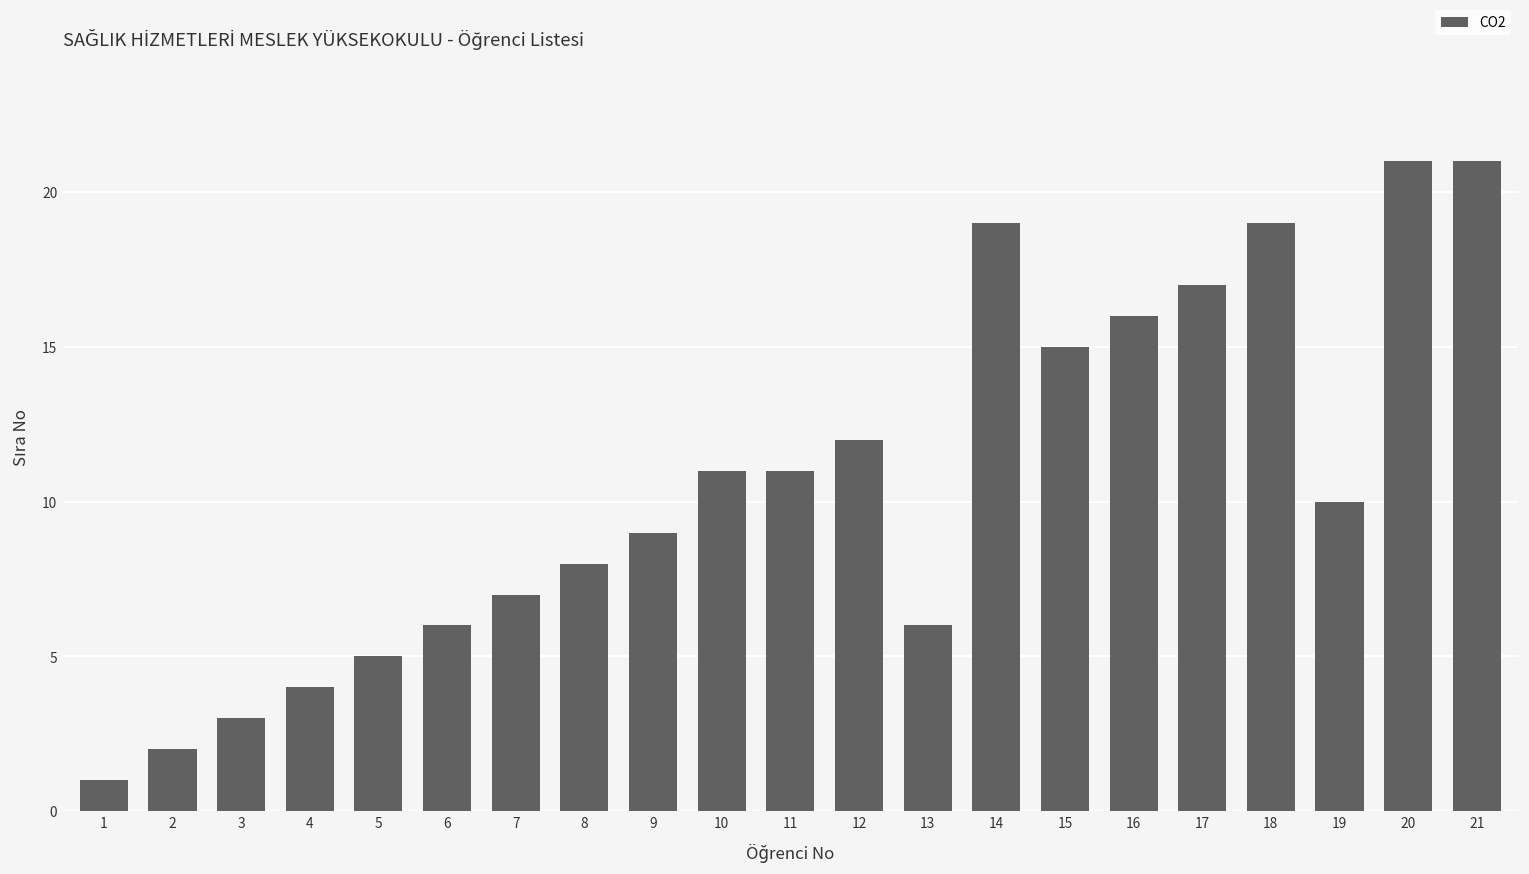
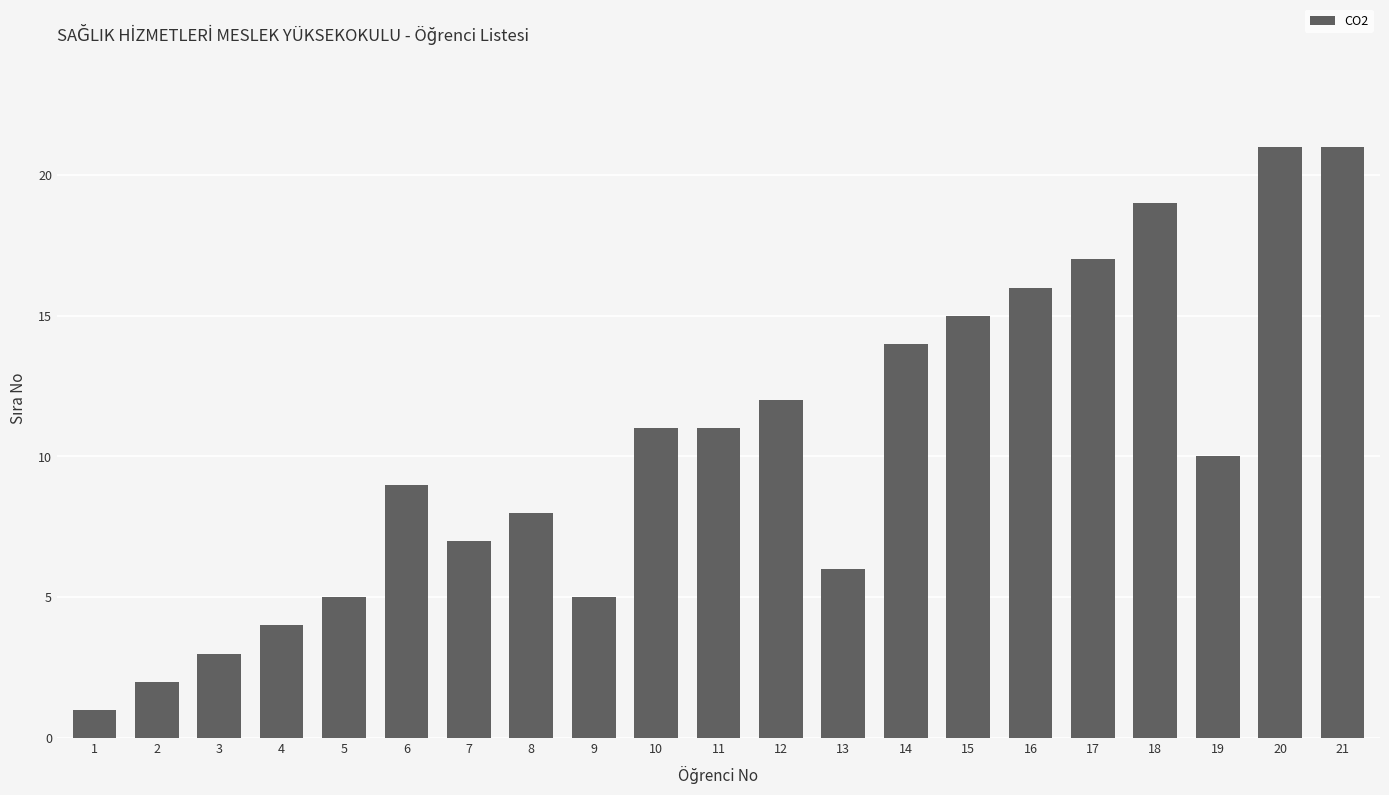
  {
    "1": 1,
    "2": 2,
    "3": 3,
    "4": 4,
    "5": 5,
-   "6": 6,
+   "6": 9,
    "7": 7,
    "8": 8,
-   "9": 9,
+   "9": 5,
    "10": 11,
    "11": 11,
    "12": 12,
    "13": 6,
-   "14": 19,
+   "14": 14,
    "15": 15,
    "16": 16,
    "17": 17,
    "18": 19,
    "19": 10,
    "20": 21,
    "21": 21
  }
